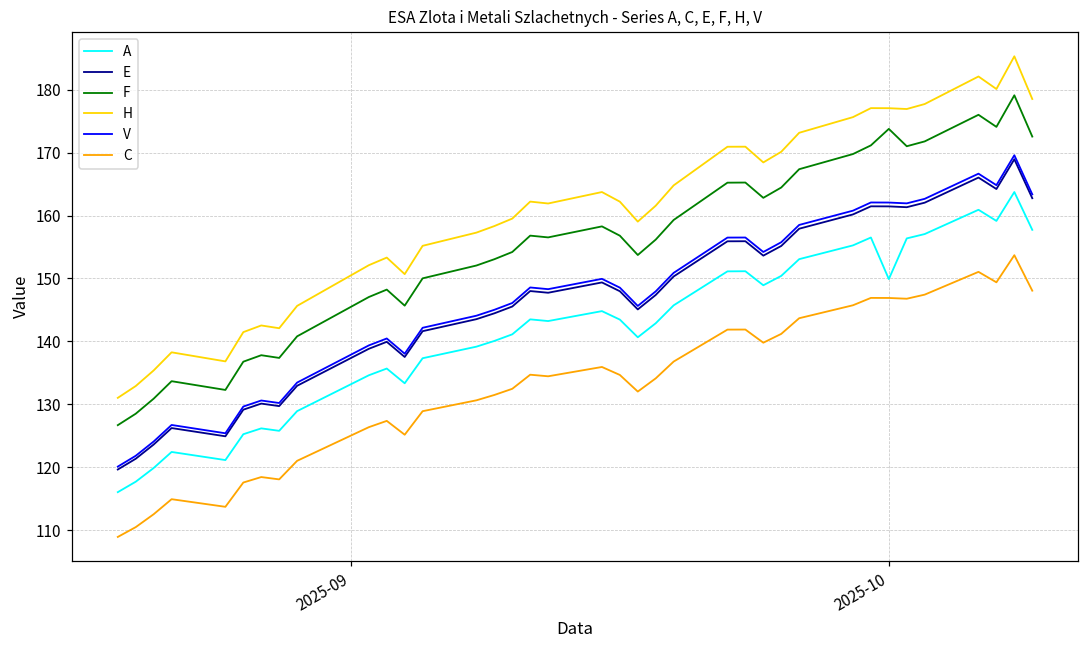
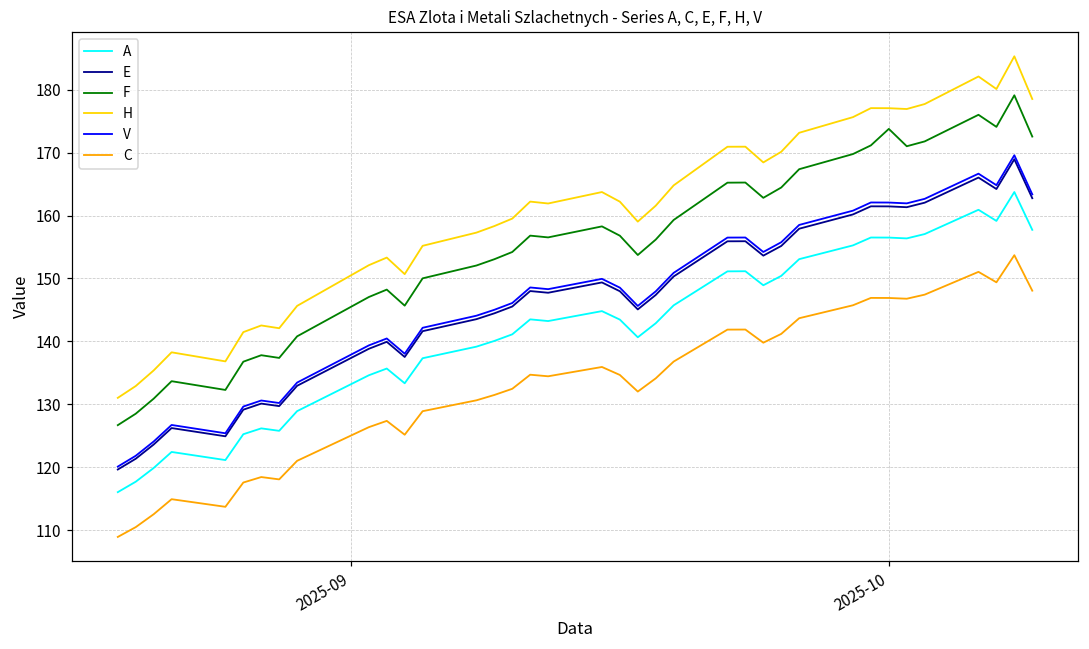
  {
    "A": {
-     "2025-10": 150
+     "2025-10": 156
    },
    "E": {
      "2025-10": 161
    },
    "F": {
      "2025-10": 174
    },
    "V": {
      "2025-10": 162
    }
  }
